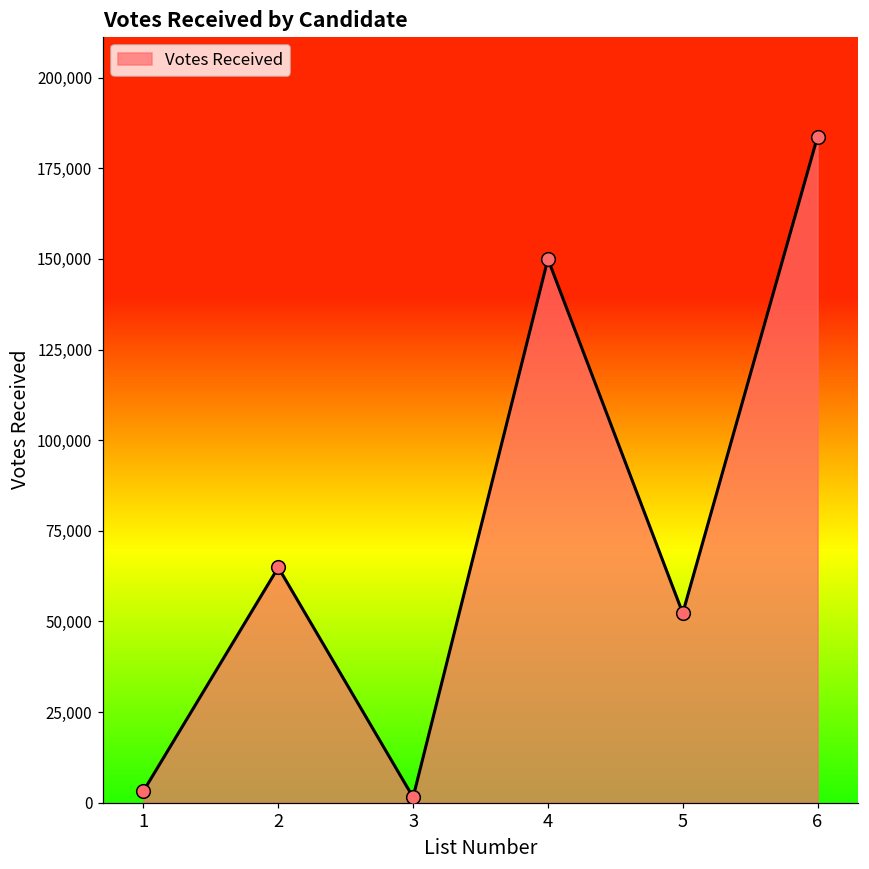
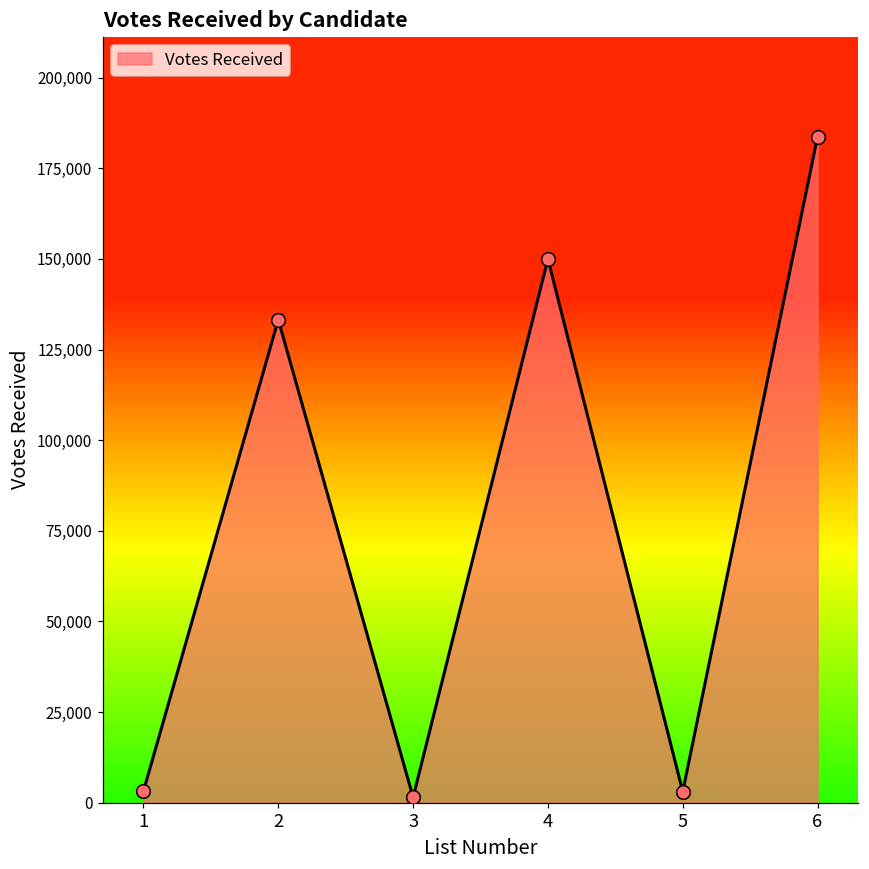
  {
    "1": "3,000",
-   "2": "65,000",
+   "2": "133,000",
    "3": "2,000",
    "4": "150,000",
-   "5": "52,000",
+   "5": "3,000",
    "6": "184,000"
  }
